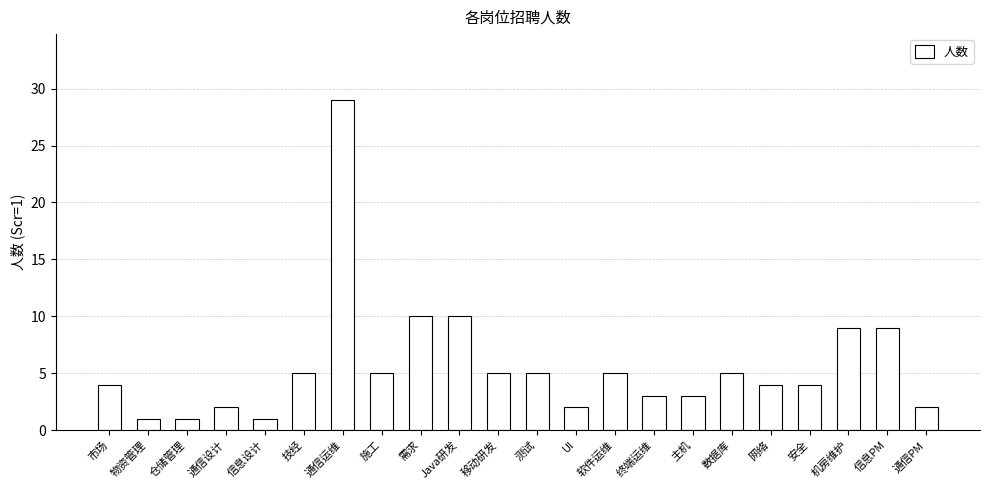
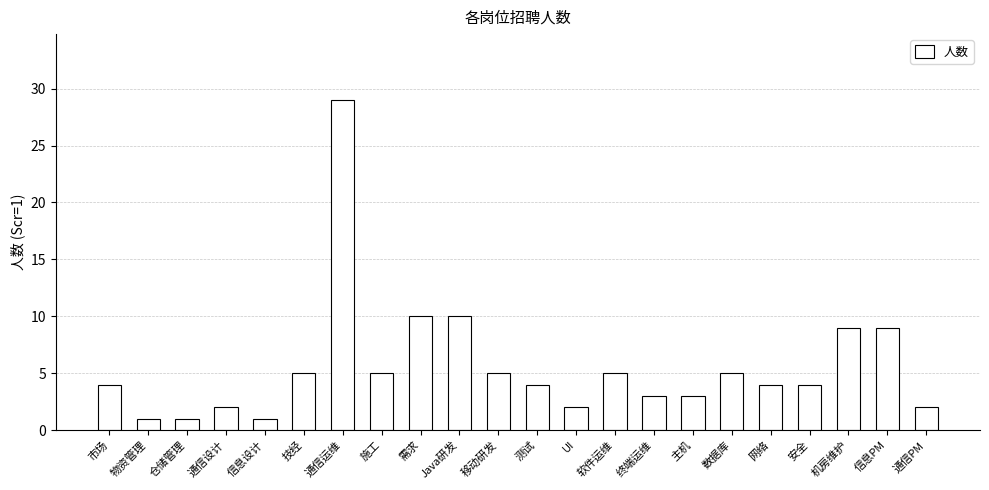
  {
    "市场": 4,
    "物资管理": 1,
    "仓储管理": 1,
    "通信设计": 2,
    "信息设计": 1,
    "技经": 5,
    "通信运维": 29,
    "施工": 5,
    "需求": 10,
    "Java研发": 10,
    "移动研发": 5,
-   "测试": 5,
+   "测试": 4,
    "UI": 2,
    "软件运维": 5,
    "终端运维": 3,
    "主机": 3,
    "数据库": 5,
    "网络": 4,
    "安全": 4,
    "机房维护": 9,
    "信息PM": 9,
    "通信PM": 2
  }
